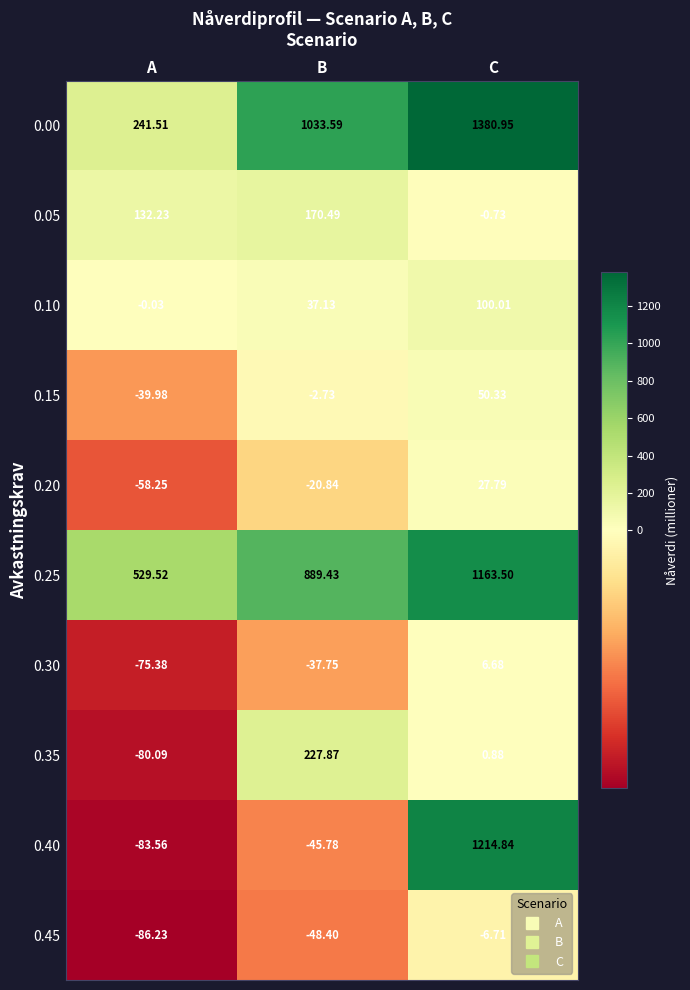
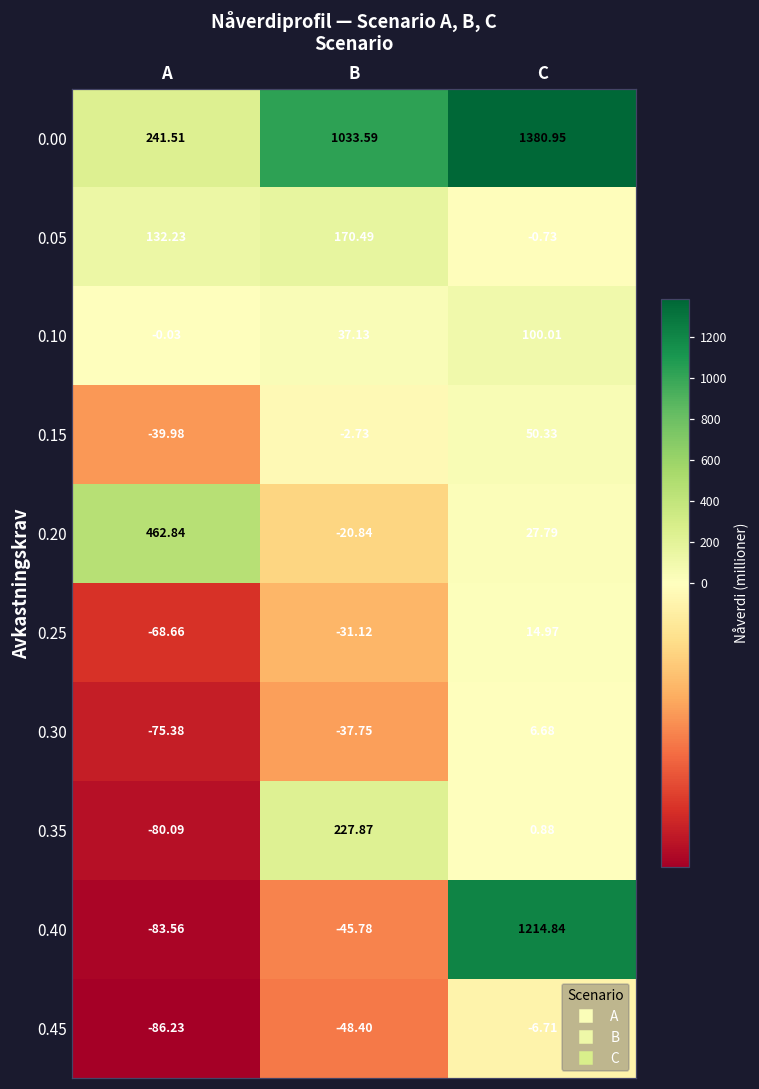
  {
    "0.00": {
      "A": 241.51,
      "B": 1033.59,
      "C": 1380.95
    },
    "0.05": {
      "A": 132.23,
      "B": 170.49,
      "C": -0.73
    },
    "0.10": {
      "A": -0.03,
      "B": 37.13,
      "C": 100.01
    },
    "0.15": {
      "A": -39.98,
      "B": -2.73,
      "C": 50.33
    },
    "0.20": {
-     "A": -58.25,
+     "A": 462.84,
      "B": -20.84,
      "C": 27.79
    },
    "0.25": {
-     "A": 529.52,
-     "B": 889.43,
-     "C": 1163.50
+     "A": -68.66,
+     "B": -31.12,
+     "C": 14.97
    },
    "0.30": {
      "A": -75.38,
      "B": -37.75,
      "C": 6.68
    },
    "0.35": {
      "A": -80.09,
      "B": 227.87,
      "C": 0.88
    },
    "0.40": {
      "A": -83.56,
      "B": -45.78,
      "C": 1214.84
    },
    "0.45": {
      "A": -86.23,
      "B": -48.40,
      "C": -6.71
    }
  }
